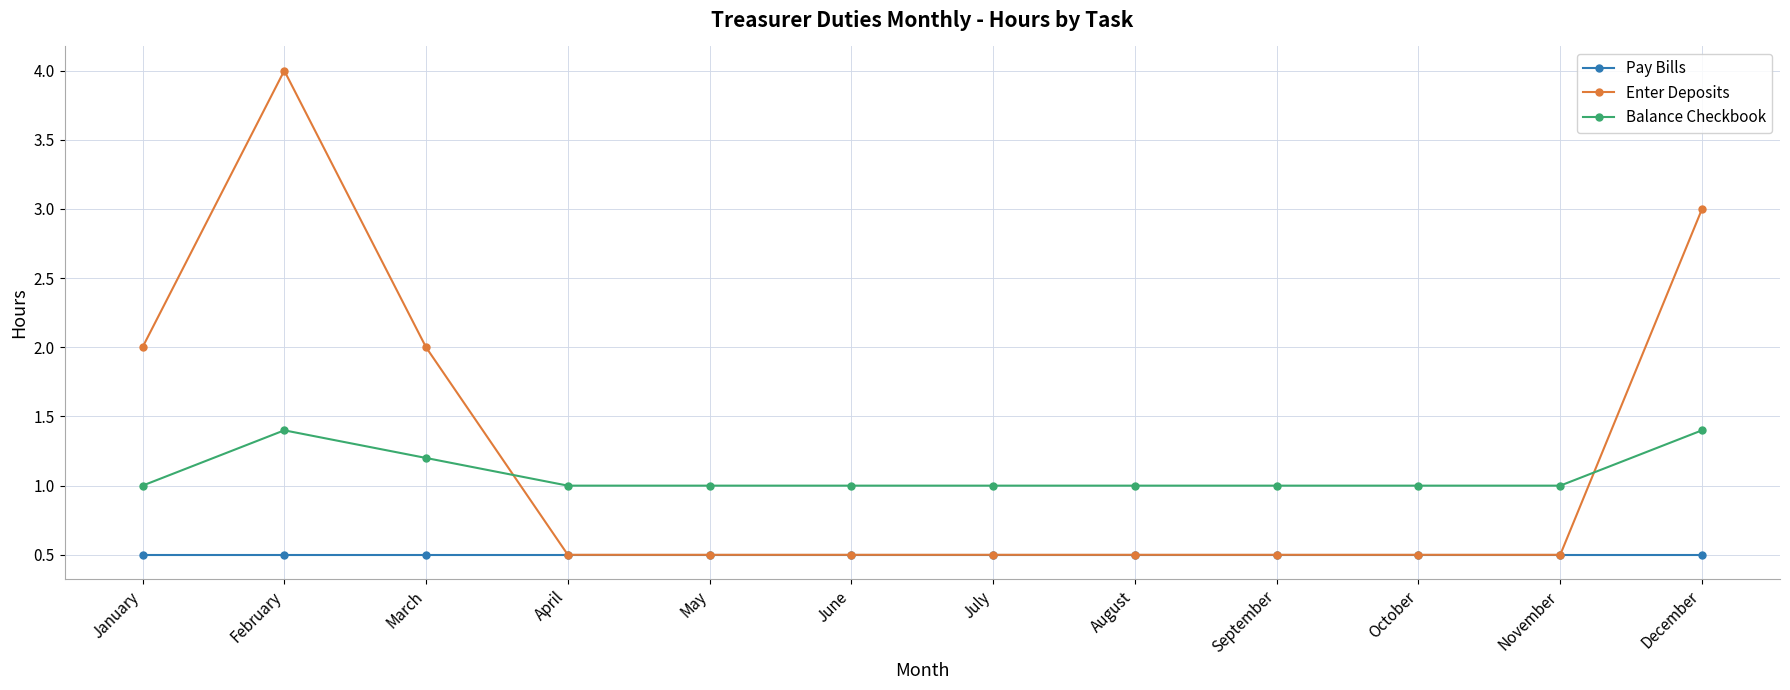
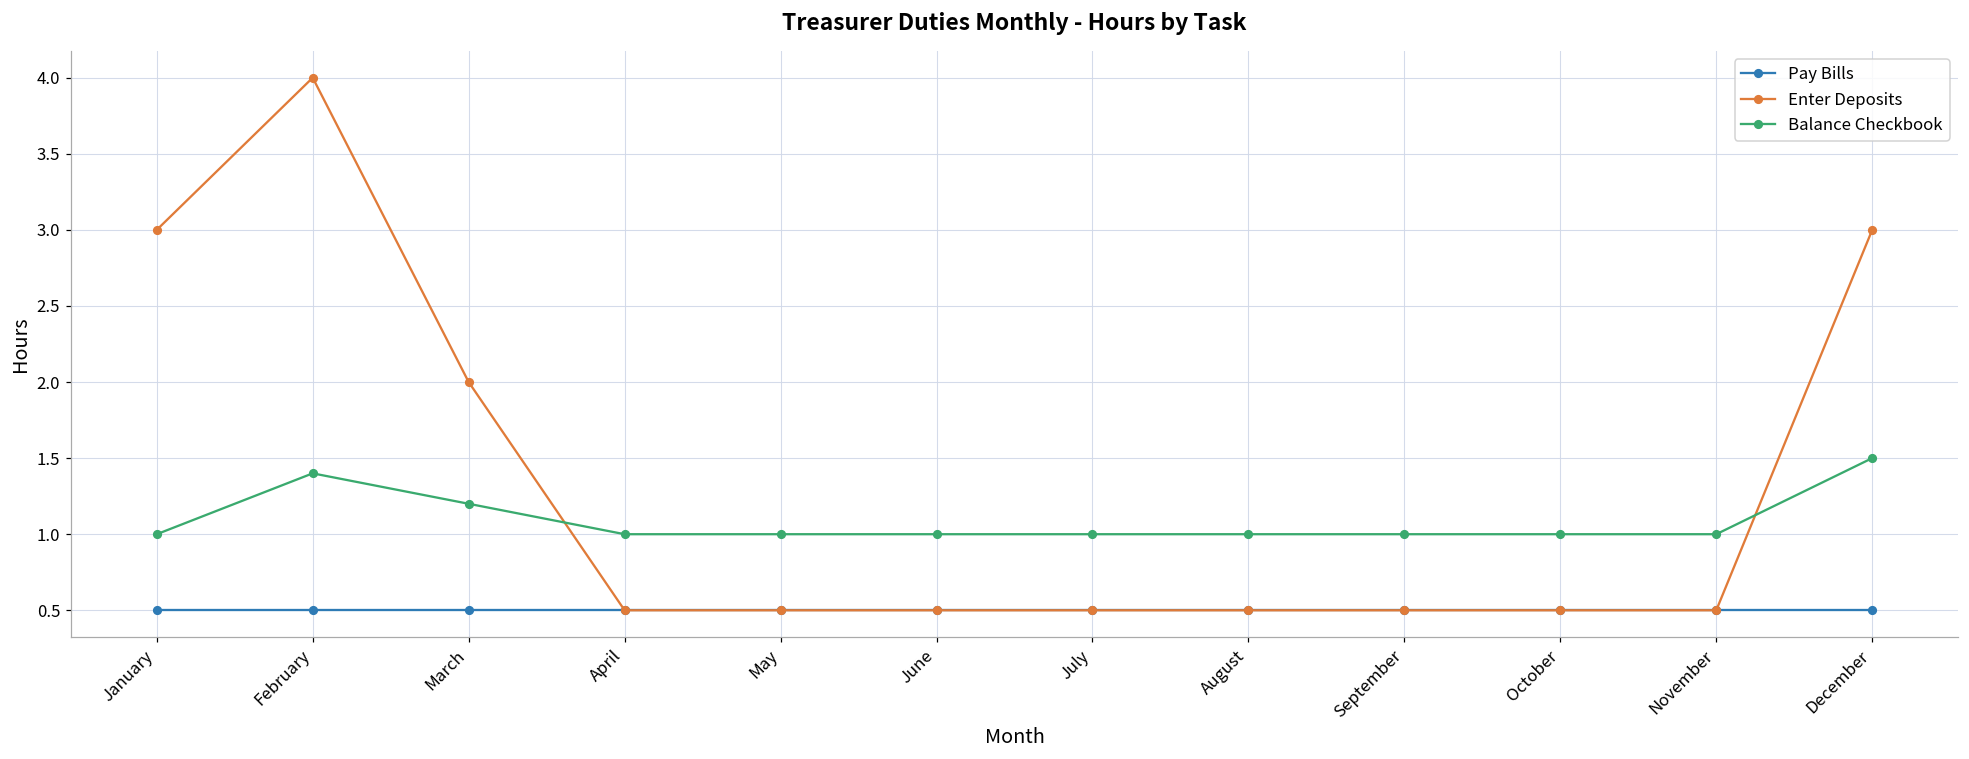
  {
    "Pay Bills": {
      "January": 0.5,
      "February": 0.5,
      "March": 0.5,
      "December": 0.5
    },
    "Enter Deposits": {
-     "January": 2,
+     "January": 3,
      "February": 4,
      "March": 2,
      "December": 3
    },
    "Balance Checkbook": {
      "January": 1.0,
      "February": 1.4,
      "March": 1.2,
      "April": 1.0,
      "May": 1.0,
      "June": 1.0,
      "July": 1.0,
      "August": 1.0,
      "September": 1.0,
      "October": 1.0,
      "November": 1.0,
-     "December": 1.4
+     "December": 1.5
    }
  }
